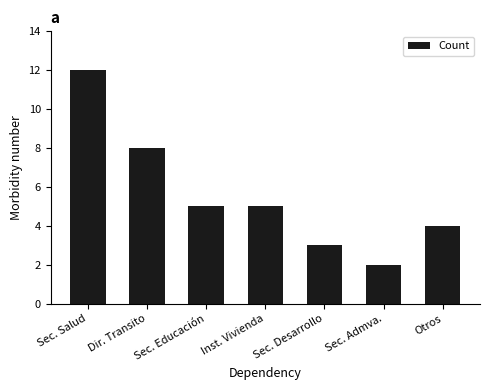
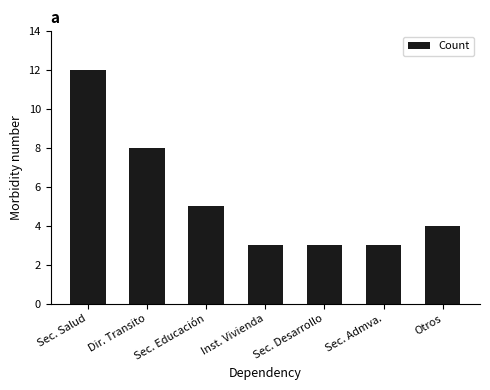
  {
    "Sec. Salud": 12,
    "Dir. Transito": 8,
    "Sec. Educación": 5,
-   "Inst. Vivienda": 5,
+   "Inst. Vivienda": 3,
    "Sec. Desarrollo": 3,
-   "Sec. Admva.": 2,
+   "Sec. Admva.": 3,
    "Otros": 4
  }
